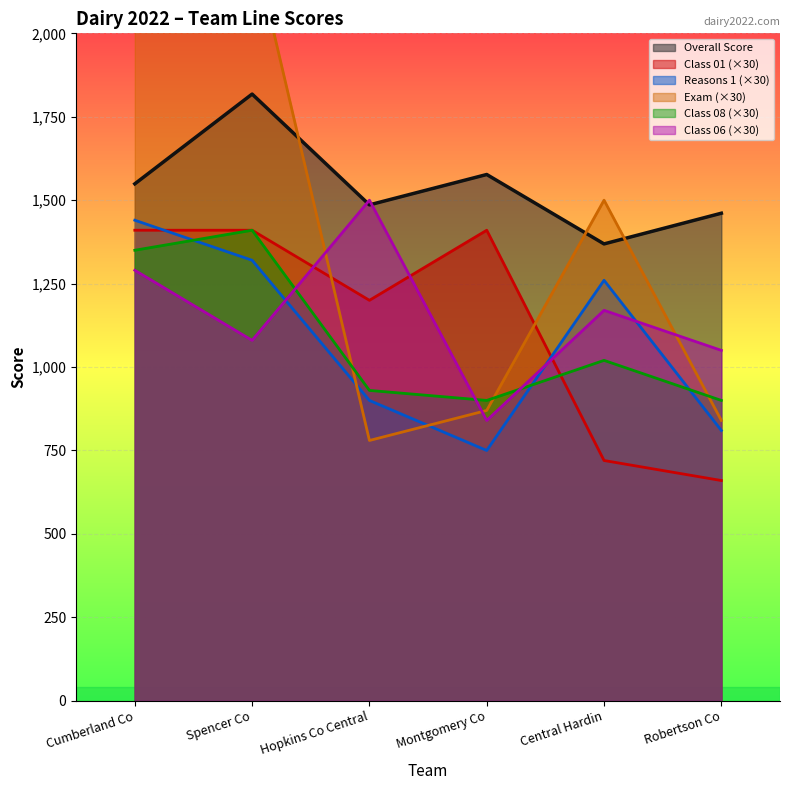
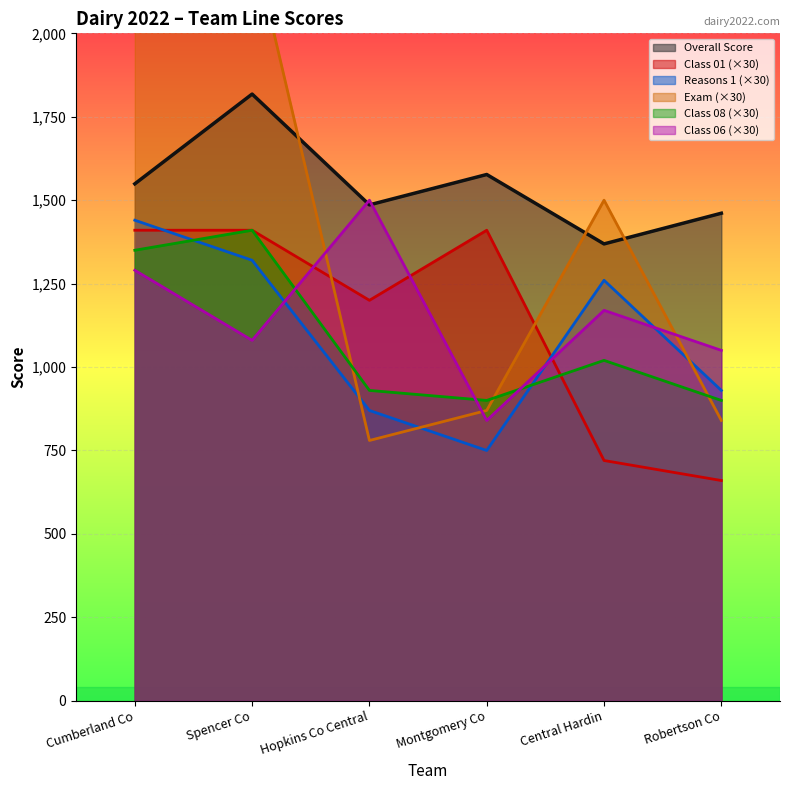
  {
    "Overall Score": {
      "Cumberland Co": "1,550",
      "Spencer Co": "1,820",
      "Hopkins Co Central": "1,490",
      "Montgomery Co": "1,580",
      "Central Hardin": "1,370",
      "Robertson Co": "1,460"
    },
    "Class 01 (×30)": {
      "Cumberland Co": "1,410",
      "Hopkins Co Central": "1,200",
      "Montgomery Co": "1,410",
      "Central Hardin": "720",
      "Robertson Co": "660"
    },
    "Reasons 1 (×30)": {
      "Cumberland Co": "1,440",
      "Spencer Co": "1,320",
-     "Hopkins Co Central": "900",
+     "Hopkins Co Central": "870",
      "Montgomery Co": "750",
      "Central Hardin": "1,260",
-     "Robertson Co": "810"
+     "Robertson Co": "930"
    },
    "Exam (×30)": {
      "Hopkins Co Central": "780",
      "Montgomery Co": "870",
      "Central Hardin": "1,500",
      "Robertson Co": "840"
    },
    "Class 08 (×30)": {
      "Cumberland Co": "1,350",
      "Hopkins Co Central": "930",
      "Montgomery Co": "900",
      "Central Hardin": "1,020",
      "Robertson Co": "900"
    },
    "Class 06 (×30)": {
      "Cumberland Co": "1,290",
      "Spencer Co": "1,080",
      "Hopkins Co Central": "1,500",
      "Montgomery Co": "840",
      "Central Hardin": "1,170",
      "Robertson Co": "1,050"
    }
  }
